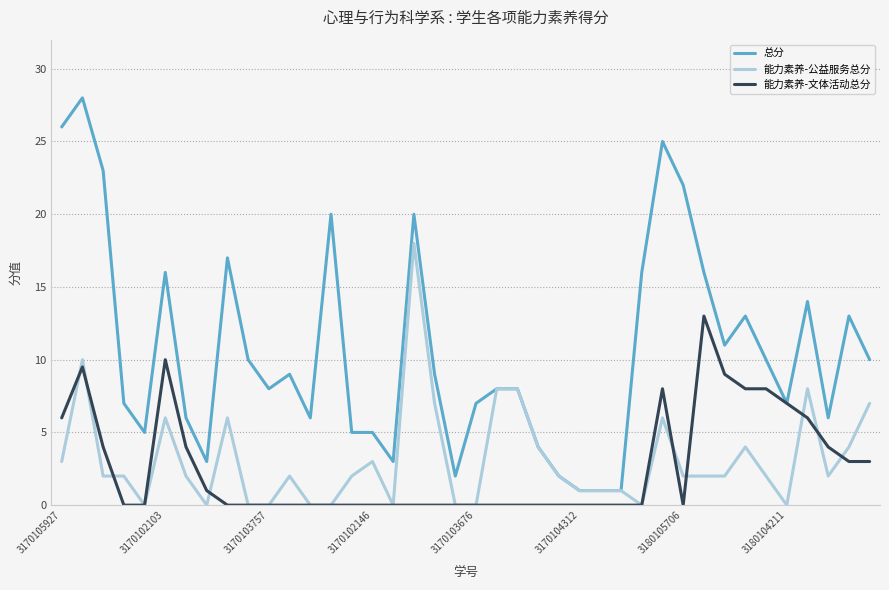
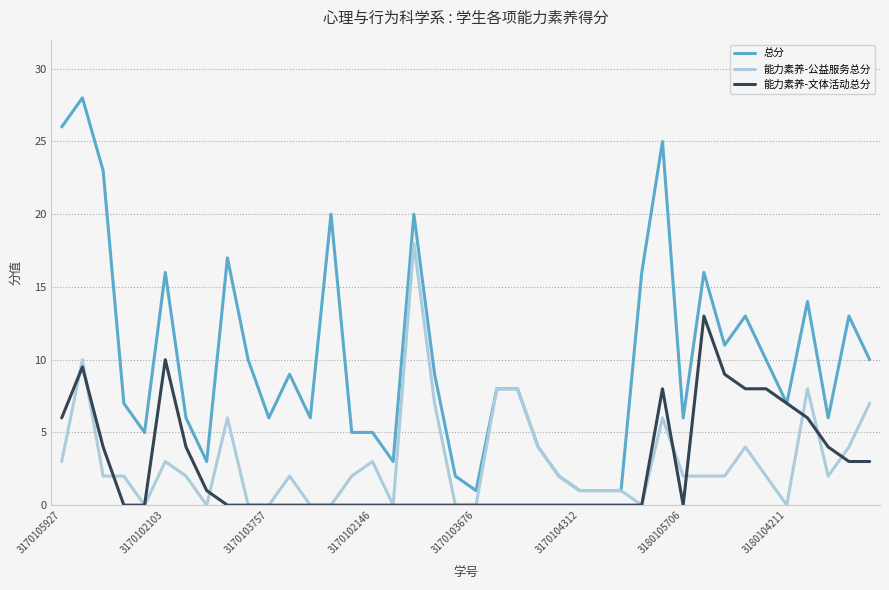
  {
    "总分": {
      "3170105927": 26,
      "3170102103": 16,
-     "3170103757": 8,
+     "3170103757": 6,
      "3170102146": 5,
-     "3170103676": 7,
-     "3180105706": 22
+     "3170103676": 1,
+     "3180105706": 6
    },
    "能力素养-公益服务总分": {
      "3170105927": 3,
-     "3170102103": 6,
+     "3170102103": 3,
      "3170102146": 3,
      "3180105706": 2,
      "3180104211": 0
    },
    "能力素养-文体活动总分": {
      "3170105927": 6,
      "3170102103": 10,
      "3170102146": 0,
      "3170104312": 0,
      "3180105706": 0
    }
  }
